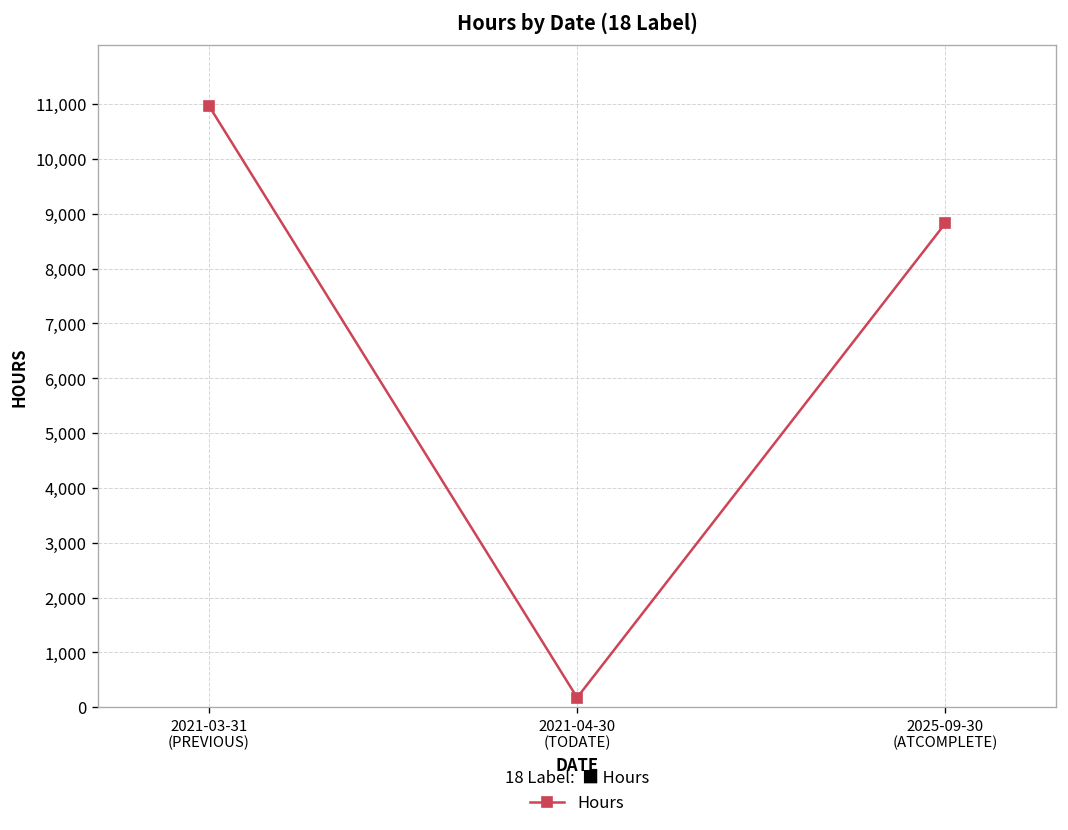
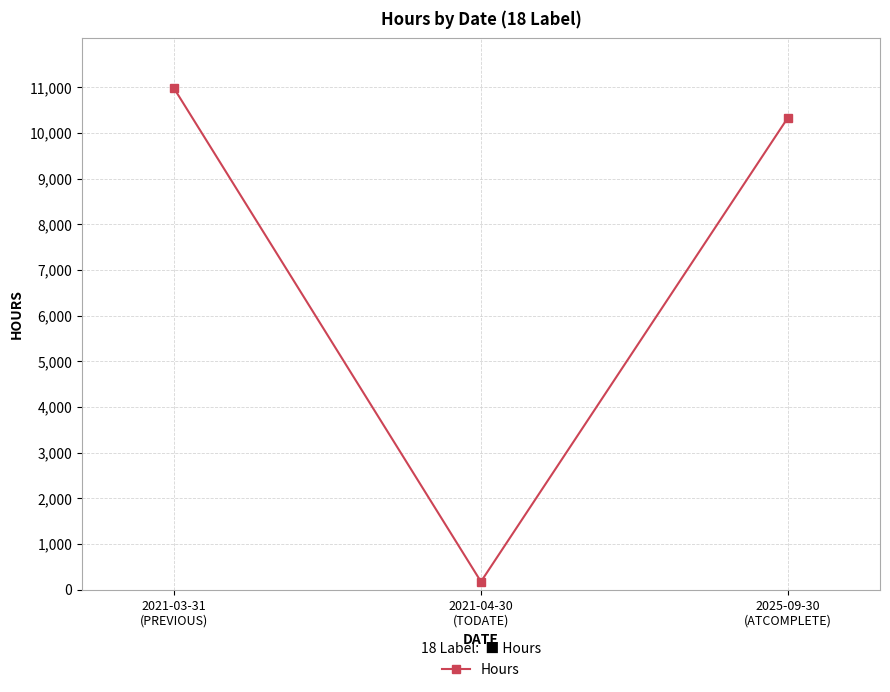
  {
    "2021-03-31 (PREVIOUS)": "11,000",
    "2021-04-30 (TODATE)": "200",
-   "2025-09-30 (ATCOMPLETE)": "8,800"
+   "2025-09-30 (ATCOMPLETE)": "10,300"
  }
